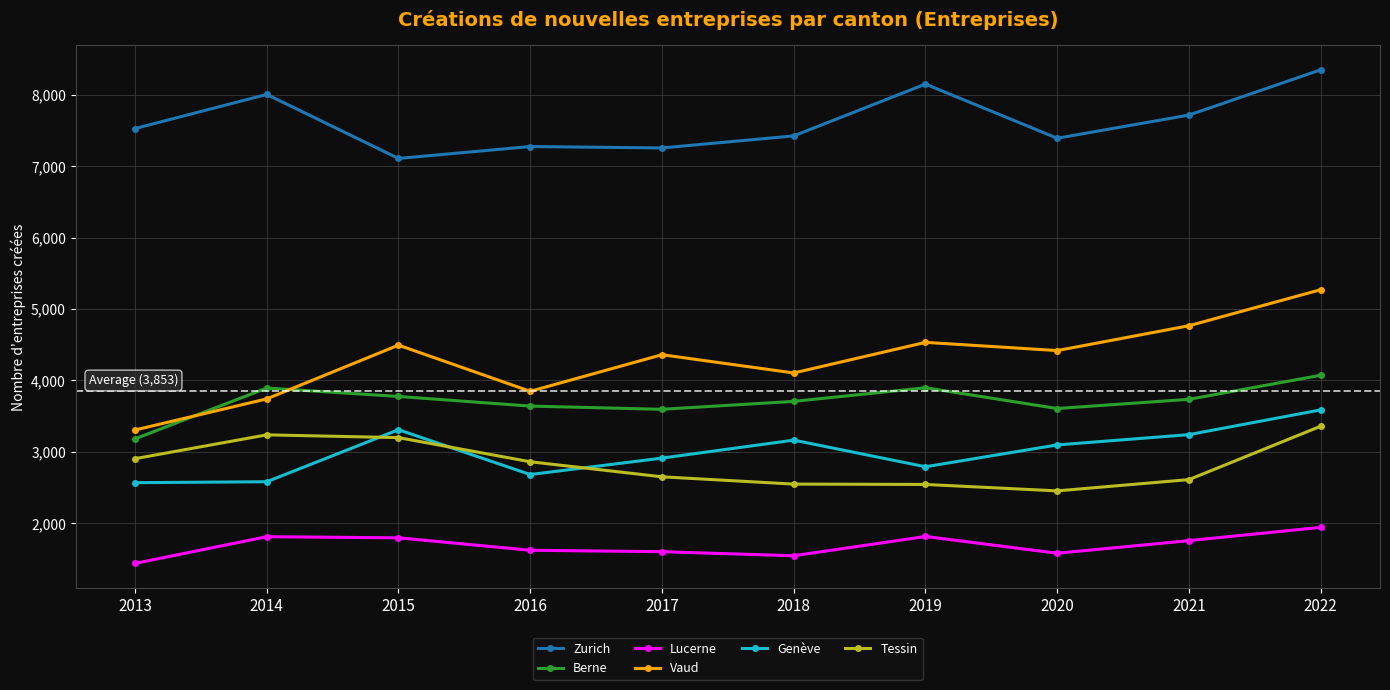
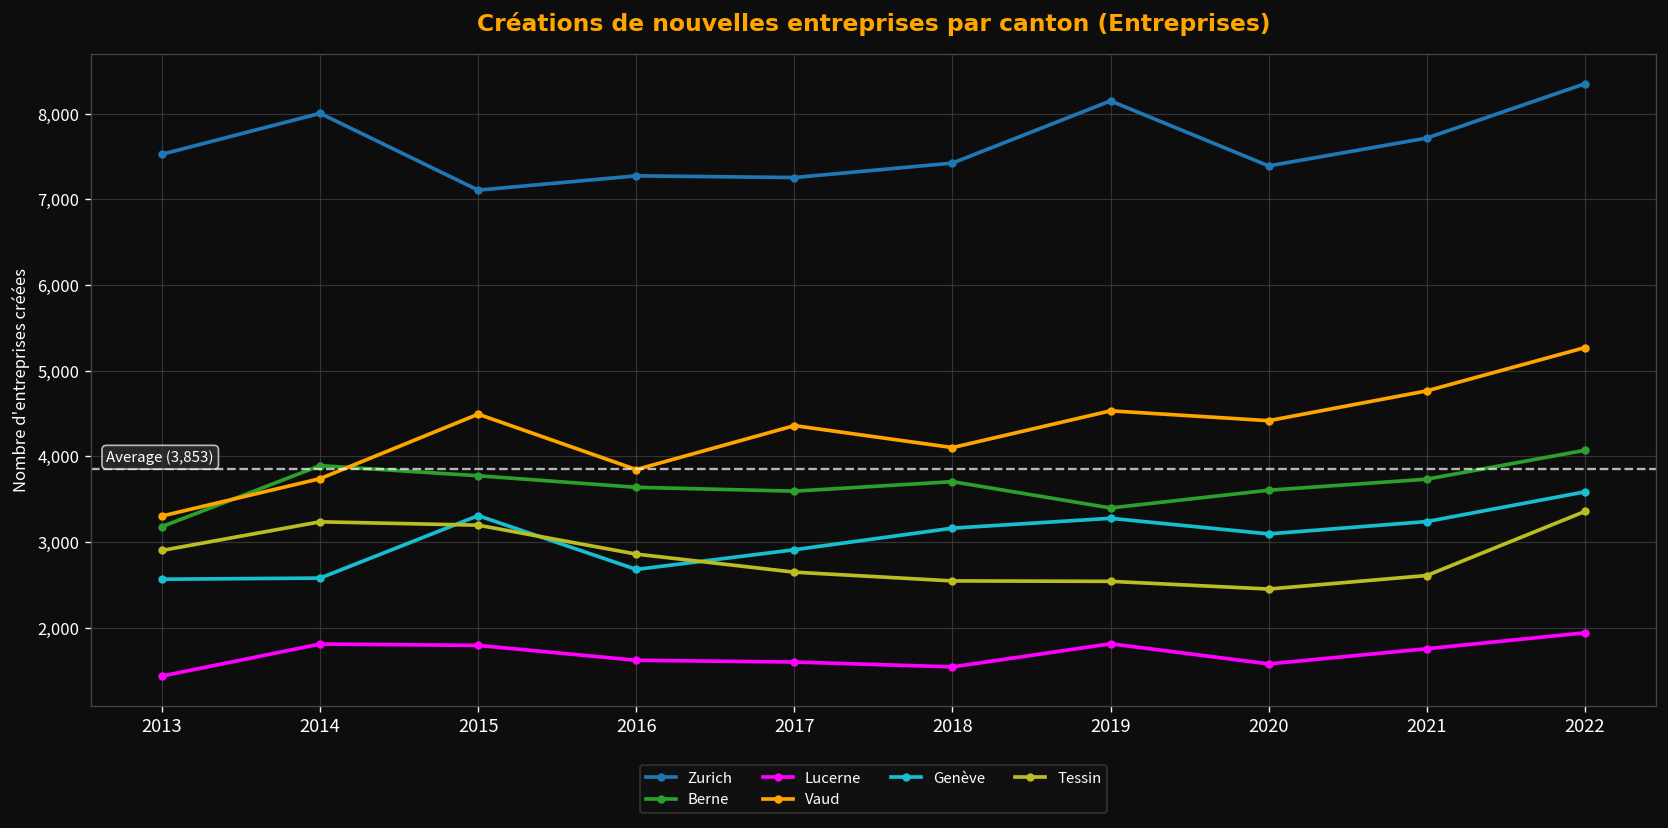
  {
    "Zurich": {
      "2013": "7,500",
      "2014": "8,000",
      "2015": "7,100",
      "2016": "7,300",
      "2017": "7,300",
      "2018": "7,400",
      "2019": "8,200",
      "2020": "7,400",
      "2021": "7,700",
      "2022": "8,400"
    },
    "Berne": {
      "2013": "3,200",
      "2014": "3,900",
      "2015": "3,800",
      "2016": "3,600",
      "2017": "3,600",
      "2018": "3,700",
-     "2019": "3,900",
+     "2019": "3,400",
      "2020": "3,600",
      "2021": "3,700",
      "2022": "4,100"
    },
    "Lucerne": {
      "2013": "1,400",
      "2014": "1,800",
      "2015": "1,800",
      "2016": "1,600",
      "2017": "1,600",
      "2018": "1,500",
      "2019": "1,800",
      "2020": "1,600",
      "2021": "1,800",
      "2022": "1,900"
    },
    "Vaud": {
      "2013": "3,300",
      "2014": "3,700",
      "2015": "4,500",
      "2016": "3,800",
      "2017": "4,400",
      "2018": "4,100",
      "2019": "4,500",
      "2020": "4,400",
      "2021": "4,800",
      "2022": "5,300"
    },
    "Genève": {
      "2013": "2,600",
      "2014": "2,600",
      "2015": "3,300",
      "2016": "2,700",
      "2017": "2,900",
      "2018": "3,200",
-     "2019": "2,800",
+     "2019": "3,300",
      "2020": "3,100",
      "2021": "3,200",
      "2022": "3,600"
    },
    "Tessin": {
      "2013": "2,900",
      "2014": "3,200",
      "2015": "3,200",
      "2016": "2,900",
      "2017": "2,600",
      "2018": "2,500",
      "2019": "2,500",
      "2020": "2,500",
      "2021": "2,600",
      "2022": "3,400"
    }
  }
